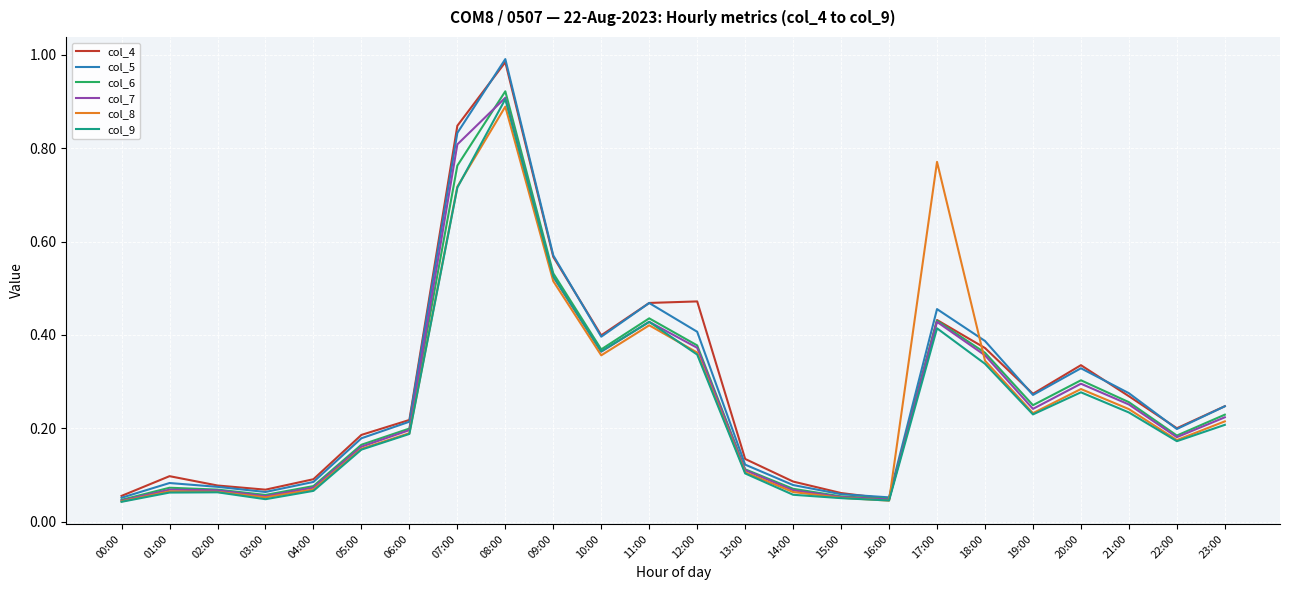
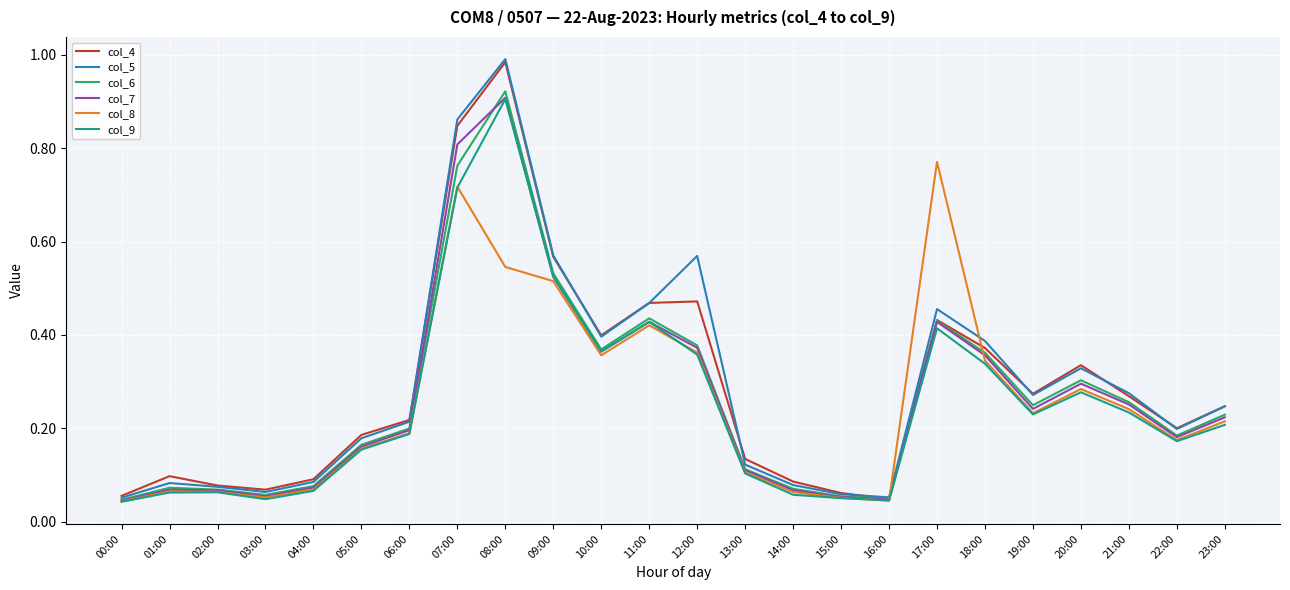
  {
    "col_4": {
      "01:00": 0.10,
      "04:00": 0.09,
      "05:00": 0.19,
      "07:00": 0.85,
      "08:00": 0.98,
      "12:00": 0.47,
      "13:00": 0.13,
      "14:00": 0.09,
      "18:00": 0.37,
      "20:00": 0.34,
      "21:00": 0.27
    },
    "col_5": {
      "01:00": 0.08,
      "04:00": 0.09,
      "05:00": 0.18,
-     "07:00": 0.83,
+     "07:00": 0.86,
      "08:00": 0.99,
-     "12:00": 0.41,
+     "12:00": 0.57,
      "13:00": 0.12,
      "14:00": 0.08,
      "17:00": 0.46,
      "18:00": 0.39,
      "20:00": 0.33,
      "21:00": 0.28
    },
    "col_7": {
      "07:00": 0.81,
      "18:00": 0.36,
      "19:00": 0.24,
      "20:00": 0.30,
      "23:00": 0.22
    },
    "col_8": {
-     "08:00": 0.89,
+     "08:00": 0.55,
      "09:00": 0.52,
      "10:00": 0.36,
      "11:00": 0.42,
      "17:00": 0.77,
      "18:00": 0.34,
      "20:00": 0.28,
      "21:00": 0.24,
      "23:00": 0.21
    }
  }
